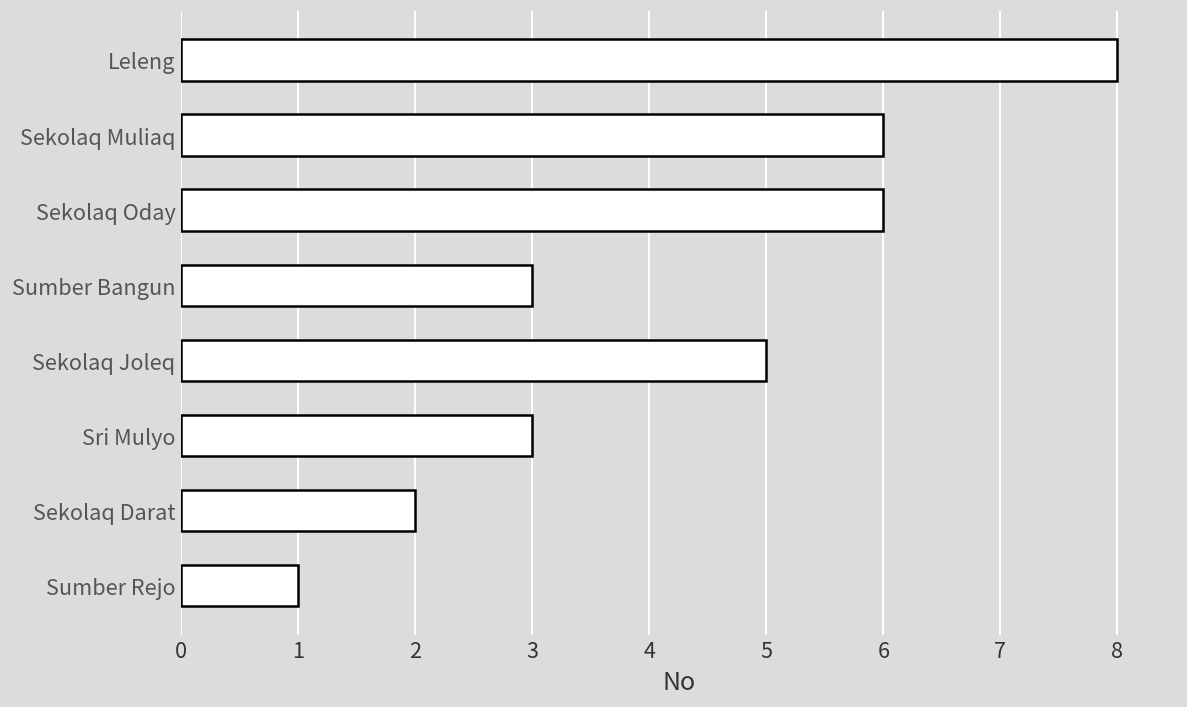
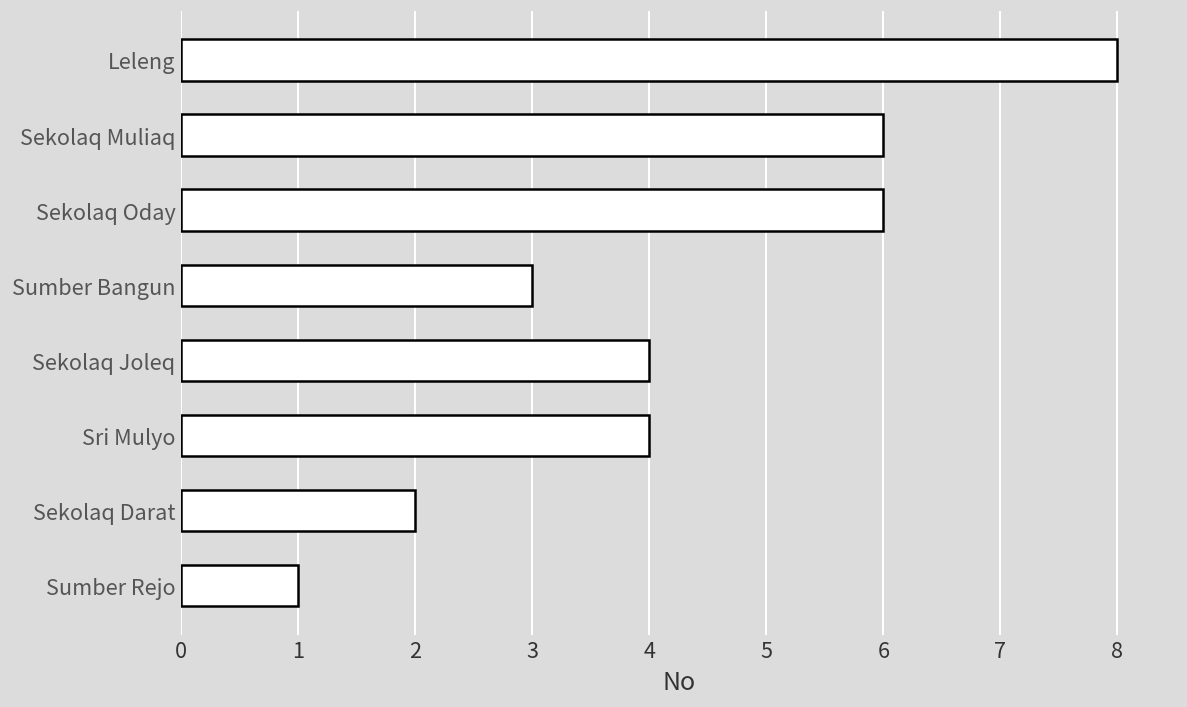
  {
    "Leleng": 8,
    "Sekolaq Muliaq": 6,
    "Sekolaq Oday": 6,
    "Sumber Bangun": 3,
-   "Sekolaq Joleq": 5,
-   "Sri Mulyo": 3,
+   "Sekolaq Joleq": 4,
+   "Sri Mulyo": 4,
    "Sekolaq Darat": 2,
    "Sumber Rejo": 1
  }
